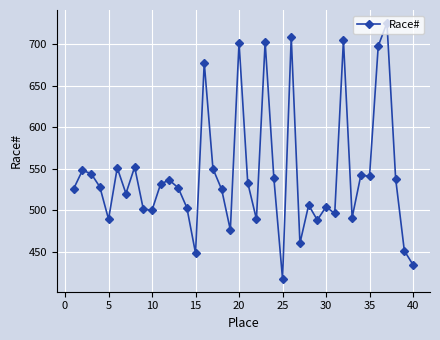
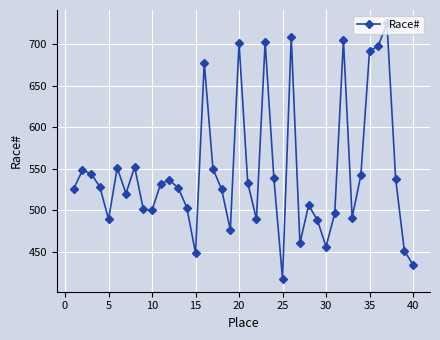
  {
    "5": 490,
    "10": 500,
    "15": 450,
    "20": 700,
    "25": 420,
-   "30": 500,
-   "35": 540,
+   "30": 460,
+   "35": 690,
    "40": 430
  }
